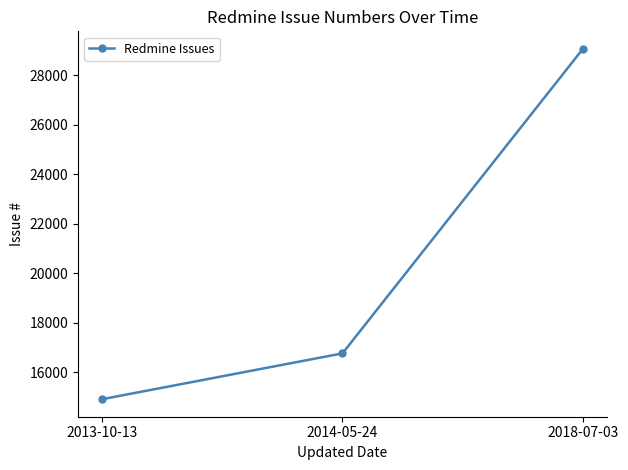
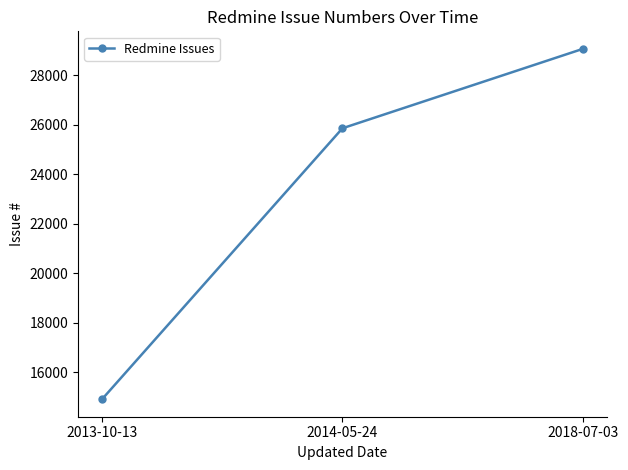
  {
    "2013-10-13": 14900,
-   "2014-05-24": 16800,
+   "2014-05-24": 25900,
    "2018-07-03": 29100
  }
